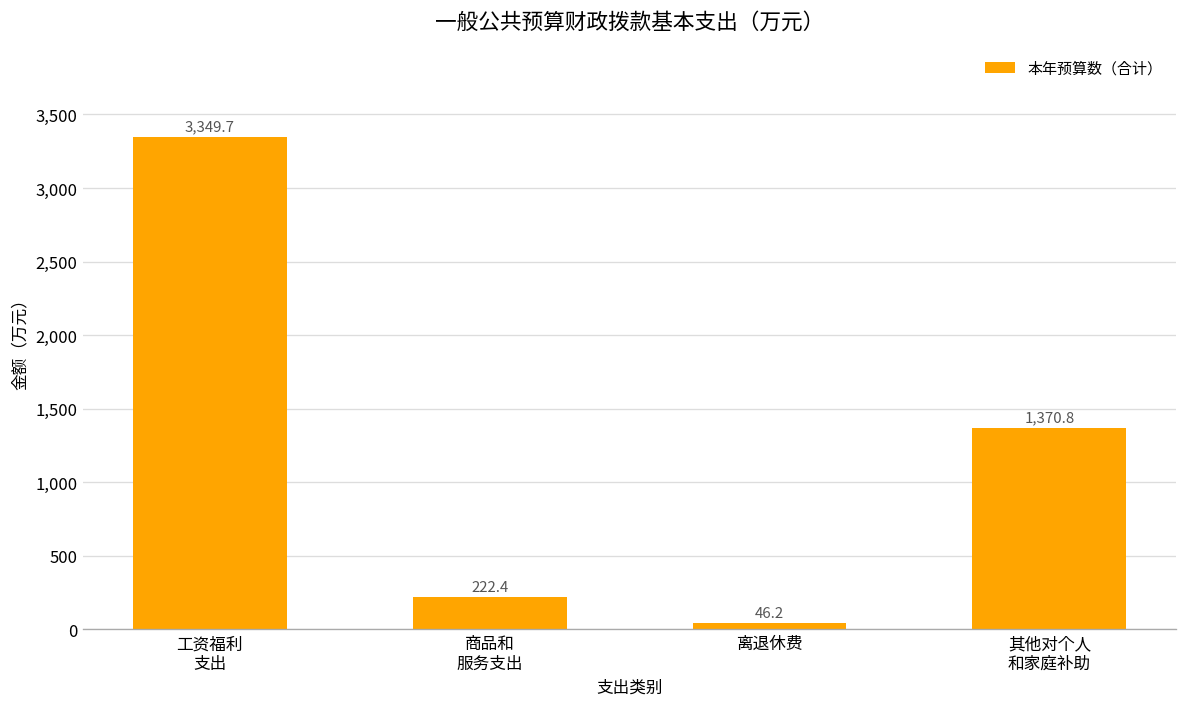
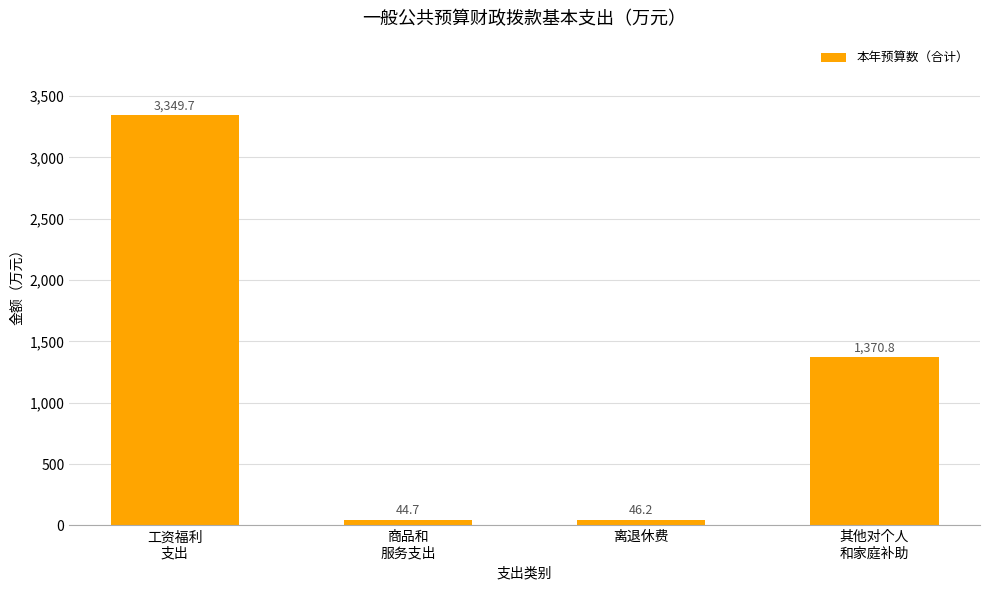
  {
    "工资福利 支出": "3,349.7",
-   "商品和 服务支出": "222.4",
+   "商品和 服务支出": "44.7",
    "离退休费": "46.2",
    "其他对个人 和家庭补助": "1,370.8"
  }
